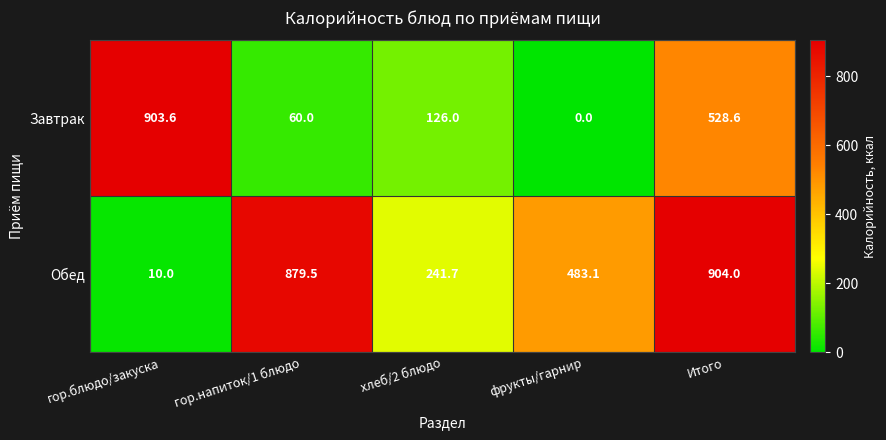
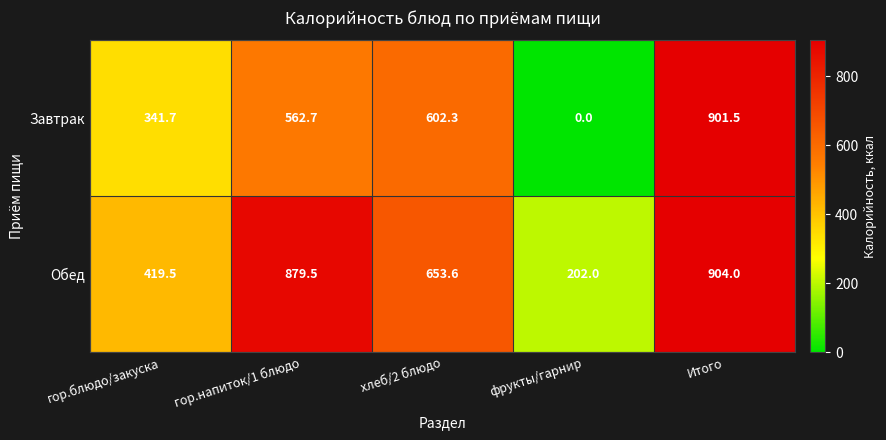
  {
    "Завтрак": {
-     "гор.блюдо/закуска": 903.6,
-     "гор.напиток/1 блюдо": 60.0,
-     "хлеб/2 блюдо": 126.0,
+     "гор.блюдо/закуска": 341.7,
+     "гор.напиток/1 блюдо": 562.7,
+     "хлеб/2 блюдо": 602.3,
      "фрукты/гарнир": 0.0,
-     "Итого": 528.6
+     "Итого": 901.5
    },
    "Обед": {
-     "гор.блюдо/закуска": 10.0,
+     "гор.блюдо/закуска": 419.5,
      "гор.напиток/1 блюдо": 879.5,
-     "хлеб/2 блюдо": 241.7,
-     "фрукты/гарнир": 483.1,
+     "хлеб/2 блюдо": 653.6,
+     "фрукты/гарнир": 202.0,
      "Итого": 904.0
    }
  }
